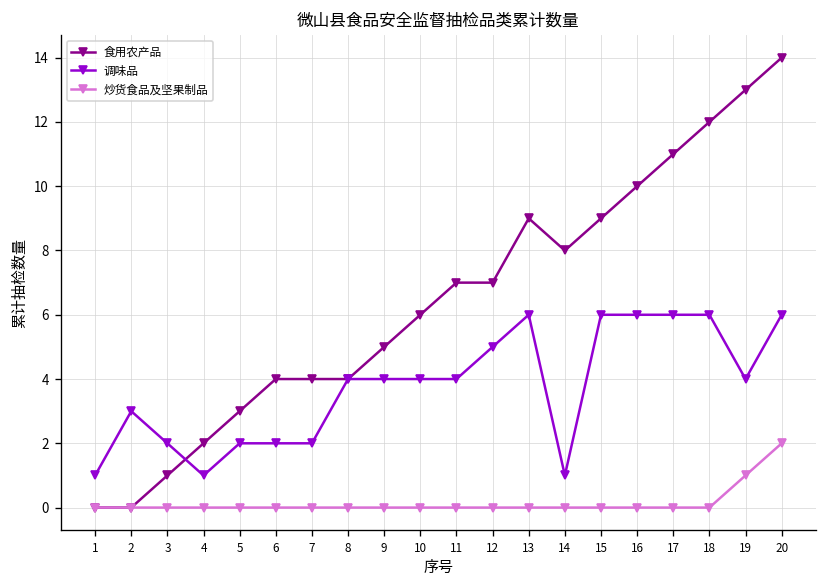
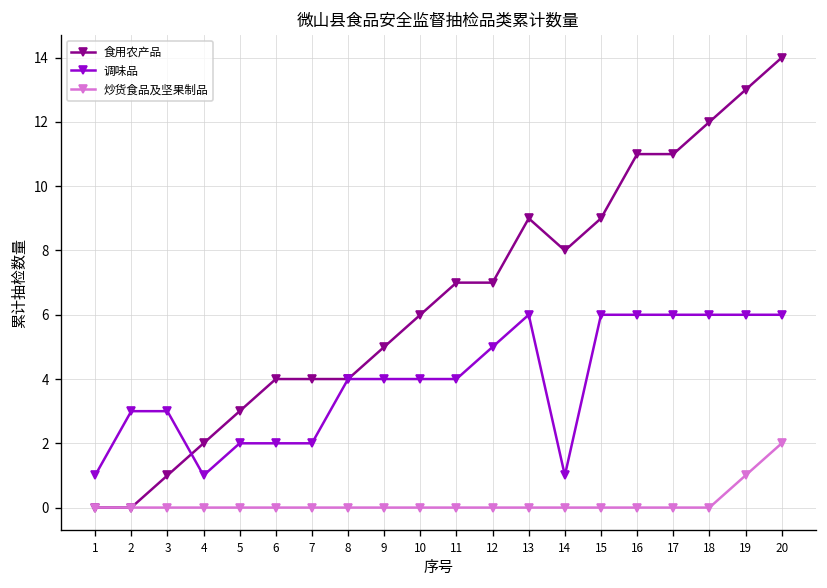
  {
    "食用农产品": {
      "3": 1,
      "4": 2,
      "5": 3,
      "6": 4,
      "7": 4,
      "9": 5,
      "10": 6,
      "11": 7,
      "12": 7,
      "13": 9,
      "14": 8,
      "15": 9,
-     "16": 10,
+     "16": 11,
      "17": 11,
      "18": 12,
      "19": 13,
      "20": 14
    },
    "调味品": {
      "1": 1,
      "2": 3,
-     "3": 2,
+     "3": 3,
      "4": 1,
      "5": 2,
      "6": 2,
      "7": 2,
      "9": 4,
      "10": 4,
      "11": 4,
      "12": 5,
      "13": 6,
      "14": 1,
      "15": 6,
      "16": 6,
      "17": 6,
      "18": 6,
-     "19": 4,
+     "19": 6,
      "20": 6
    },
    "炒货食品及坚果制品": {
      "3": 0,
      "4": 0,
      "5": 0,
      "6": 0,
      "7": 0,
      "8": 0,
      "9": 0,
      "10": 0,
      "11": 0,
      "12": 0,
      "13": 0,
      "14": 0,
      "15": 0,
      "16": 0,
      "17": 0,
      "18": 0,
      "19": 1,
      "20": 2
    }
  }
